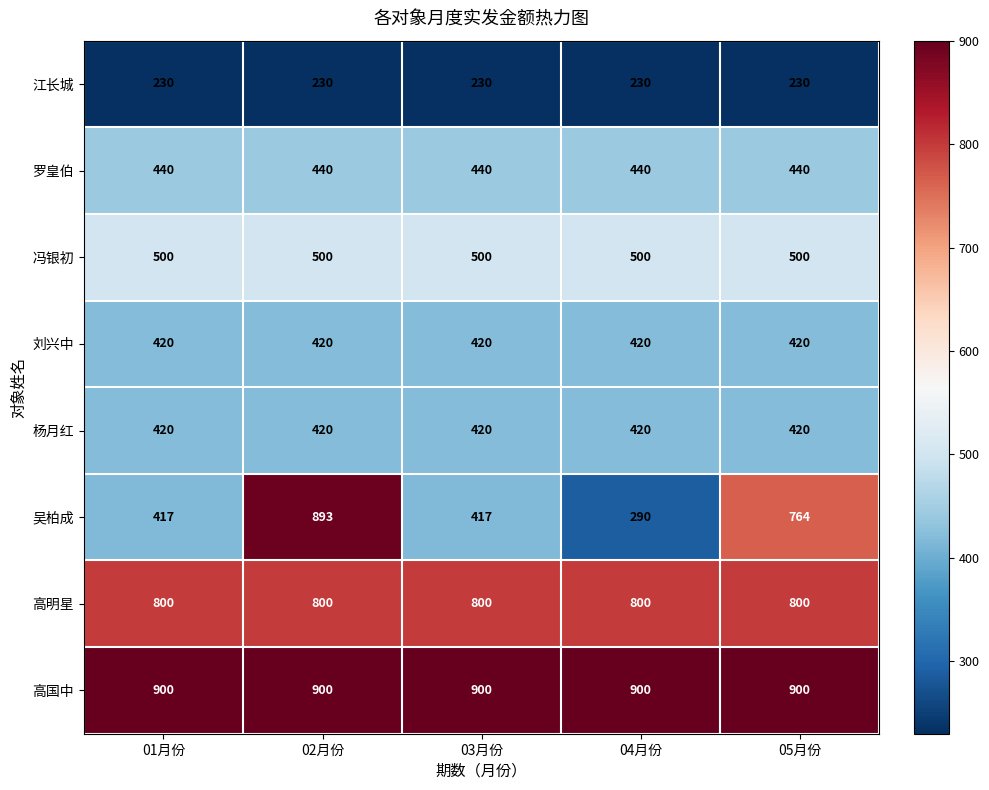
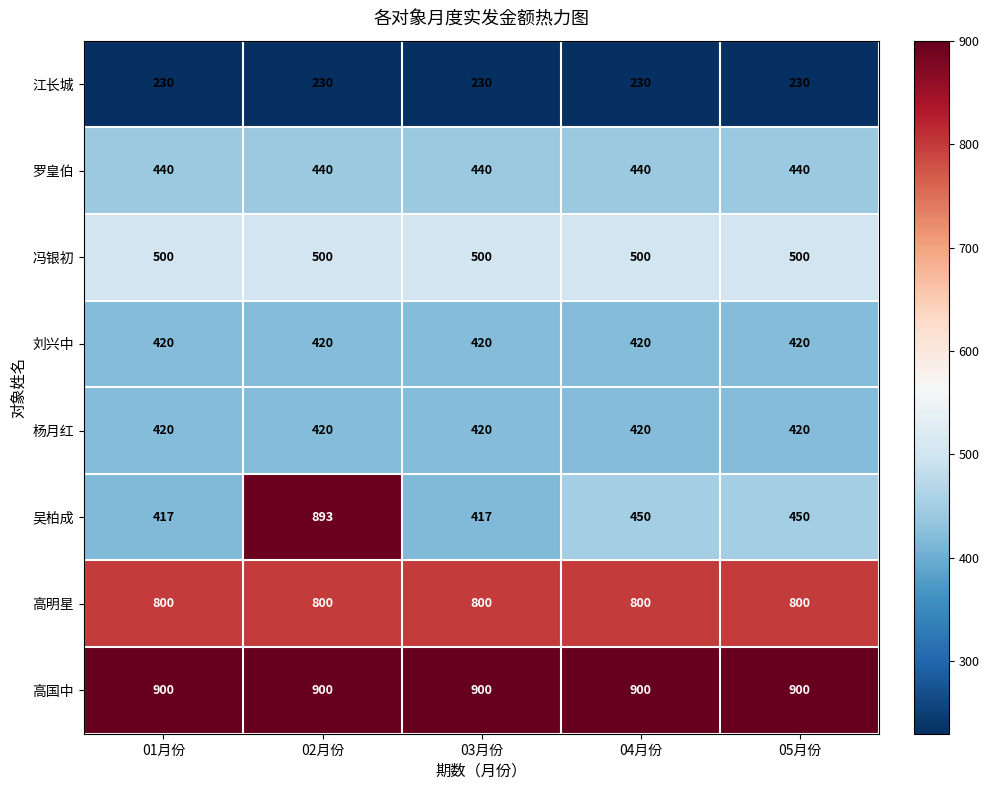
  {
    "江长城": {
      "01月份": 230,
      "02月份": 230,
      "03月份": 230,
      "04月份": 230,
      "05月份": 230
    },
    "罗皇伯": {
      "01月份": 440,
      "02月份": 440,
      "03月份": 440,
      "04月份": 440,
      "05月份": 440
    },
    "冯银初": {
      "01月份": 500,
      "02月份": 500,
      "03月份": 500,
      "04月份": 500,
      "05月份": 500
    },
    "刘兴中": {
      "01月份": 420,
      "02月份": 420,
      "03月份": 420,
      "04月份": 420,
      "05月份": 420
    },
    "杨月红": {
      "01月份": 420,
      "02月份": 420,
      "03月份": 420,
      "04月份": 420,
      "05月份": 420
    },
    "吴柏成": {
      "01月份": 417,
      "02月份": 893,
      "03月份": 417,
-     "04月份": 290,
-     "05月份": 764
+     "04月份": 450,
+     "05月份": 450
    },
    "高明星": {
      "01月份": 800,
      "02月份": 800,
      "03月份": 800,
      "04月份": 800,
      "05月份": 800
    },
    "高国中": {
      "01月份": 900,
      "02月份": 900,
      "03月份": 900,
      "04月份": 900,
      "05月份": 900
    }
  }
